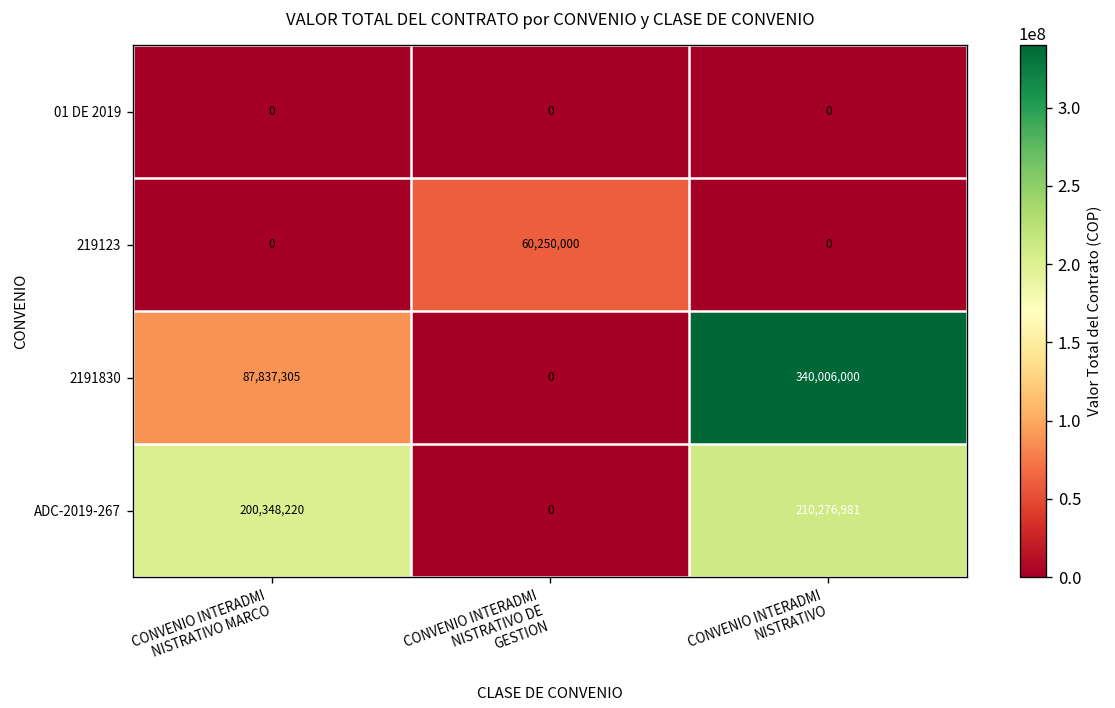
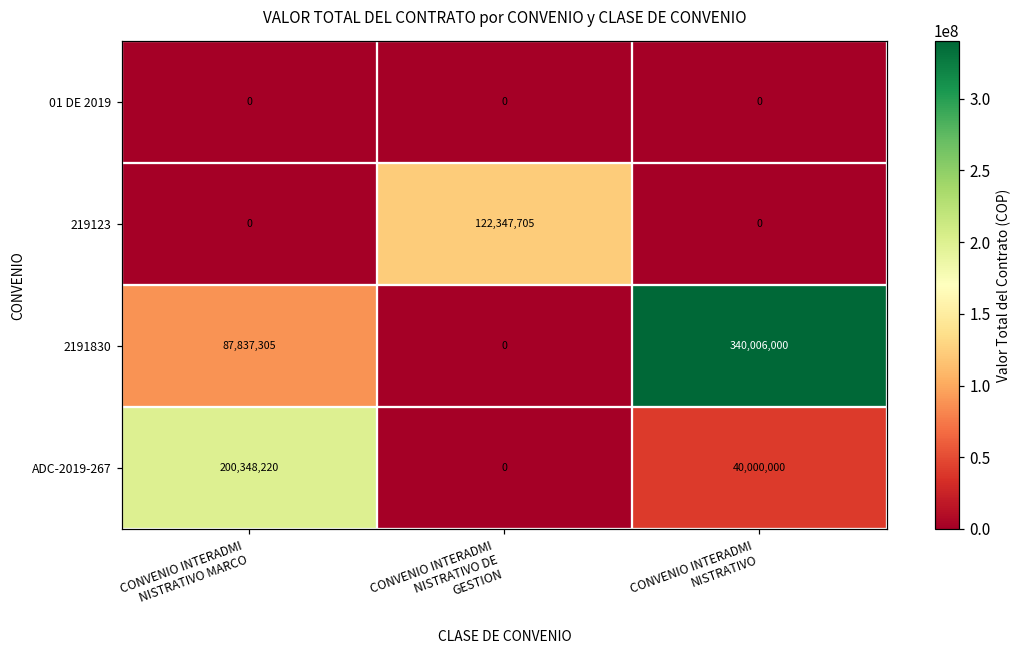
  {
    "01 DE 2019": {
      "CONVENIO INTERADMI NISTRATIVO MARCO": "0",
      "CONVENIO INTERADMI NISTRATIVO DE GESTION": "0",
      "CONVENIO INTERADMI NISTRATIVO": "0"
    },
    "219123": {
      "CONVENIO INTERADMI NISTRATIVO MARCO": "0",
-     "CONVENIO INTERADMI NISTRATIVO DE GESTION": "60,250,000",
+     "CONVENIO INTERADMI NISTRATIVO DE GESTION": "122,347,705",
      "CONVENIO INTERADMI NISTRATIVO": "0"
    },
    "2191830": {
      "CONVENIO INTERADMI NISTRATIVO MARCO": "87,837,305",
      "CONVENIO INTERADMI NISTRATIVO DE GESTION": "0",
      "CONVENIO INTERADMI NISTRATIVO": "340,006,000"
    },
    "ADC-2019-267": {
      "CONVENIO INTERADMI NISTRATIVO MARCO": "200,348,220",
      "CONVENIO INTERADMI NISTRATIVO DE GESTION": "0",
-     "CONVENIO INTERADMI NISTRATIVO": "210,276,981"
+     "CONVENIO INTERADMI NISTRATIVO": "40,000,000"
    }
  }
